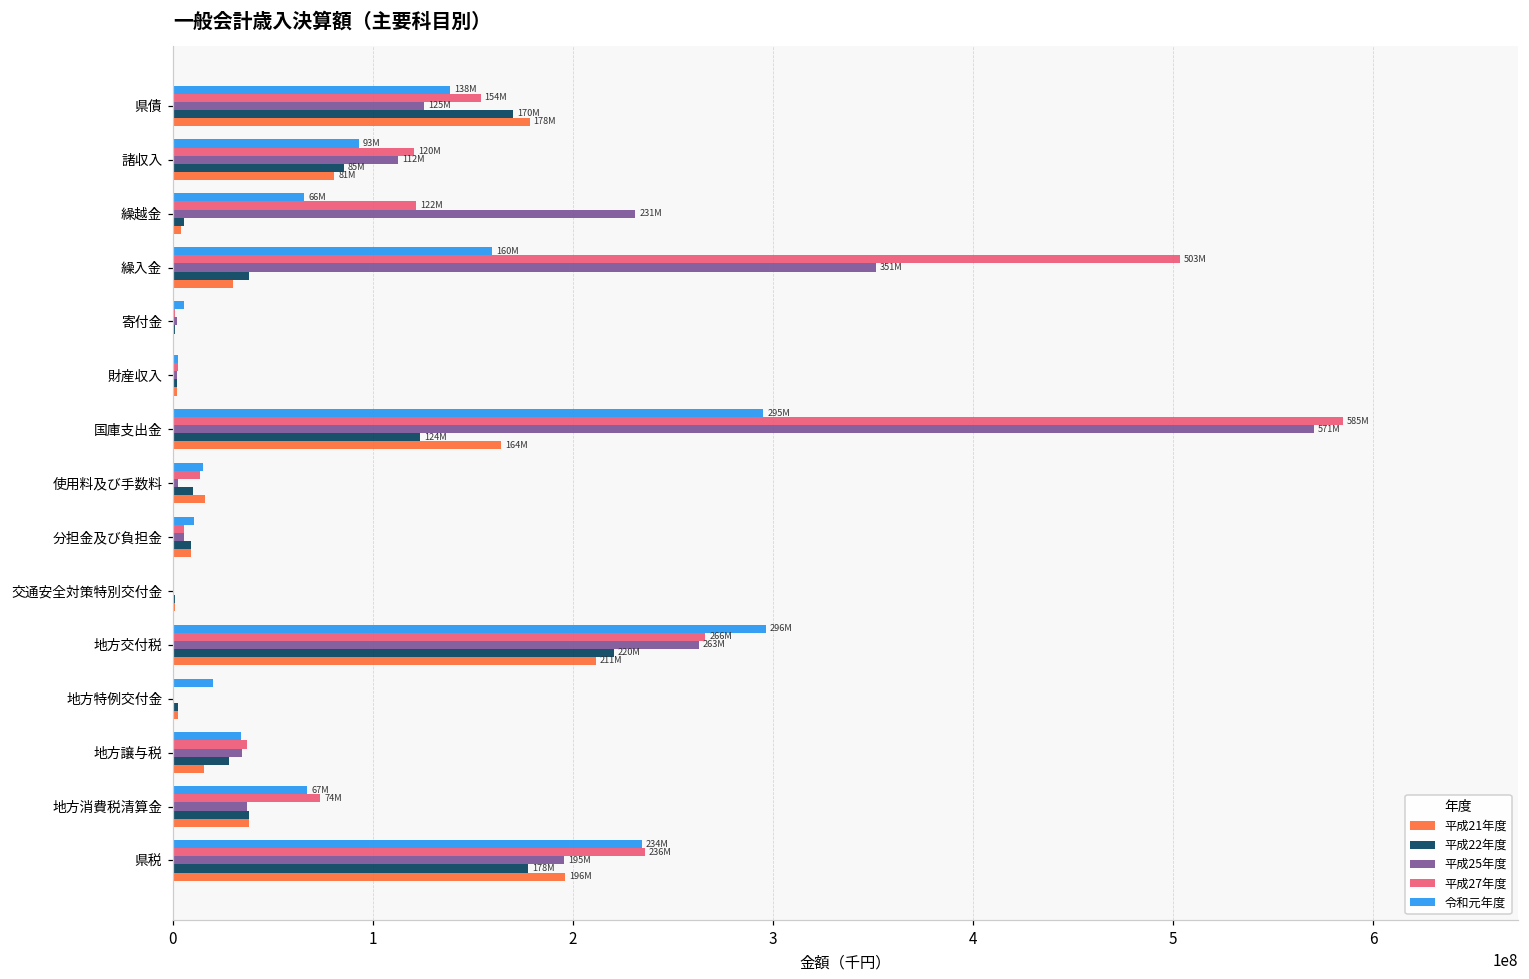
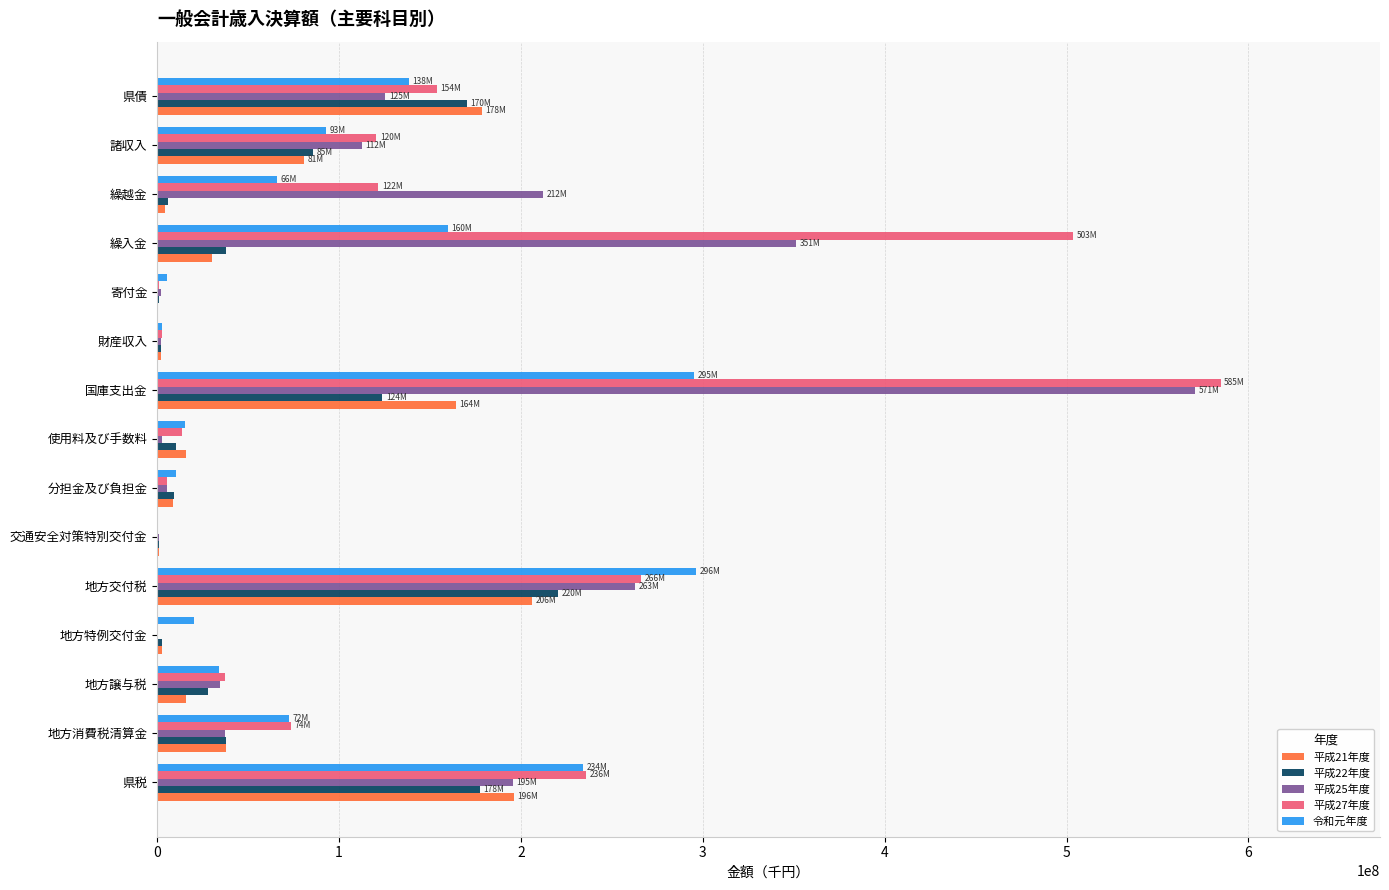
  {
    "平成21年度": {
      "県債": "178M",
      "諸収入": "81M",
      "国庫支出金": "164M",
-     "地方交付税": "211M",
+     "地方交付税": "206M",
      "県税": "196M"
    },
    "平成22年度": {
      "県債": "170M",
      "諸収入": "85M",
      "国庫支出金": "124M",
      "地方交付税": "220M",
      "県税": "178M"
    },
    "平成25年度": {
      "県債": "125M",
      "諸収入": "112M",
-     "繰越金": "231M",
+     "繰越金": "212M",
      "繰入金": "351M",
      "国庫支出金": "571M",
      "地方交付税": "263M",
      "県税": "195M"
    },
    "平成27年度": {
      "県債": "154M",
      "諸収入": "120M",
      "繰越金": "122M",
      "繰入金": "503M",
      "国庫支出金": "585M",
      "地方交付税": "266M"
    },
    "令和元年度": {
      "県債": "138M",
      "諸収入": "93M",
      "繰越金": "66M",
      "繰入金": "160M",
      "国庫支出金": "295M",
      "地方交付税": "296M",
-     "地方消費税清算金": "67M"
+     "地方消費税清算金": "72M"
    }
  }
